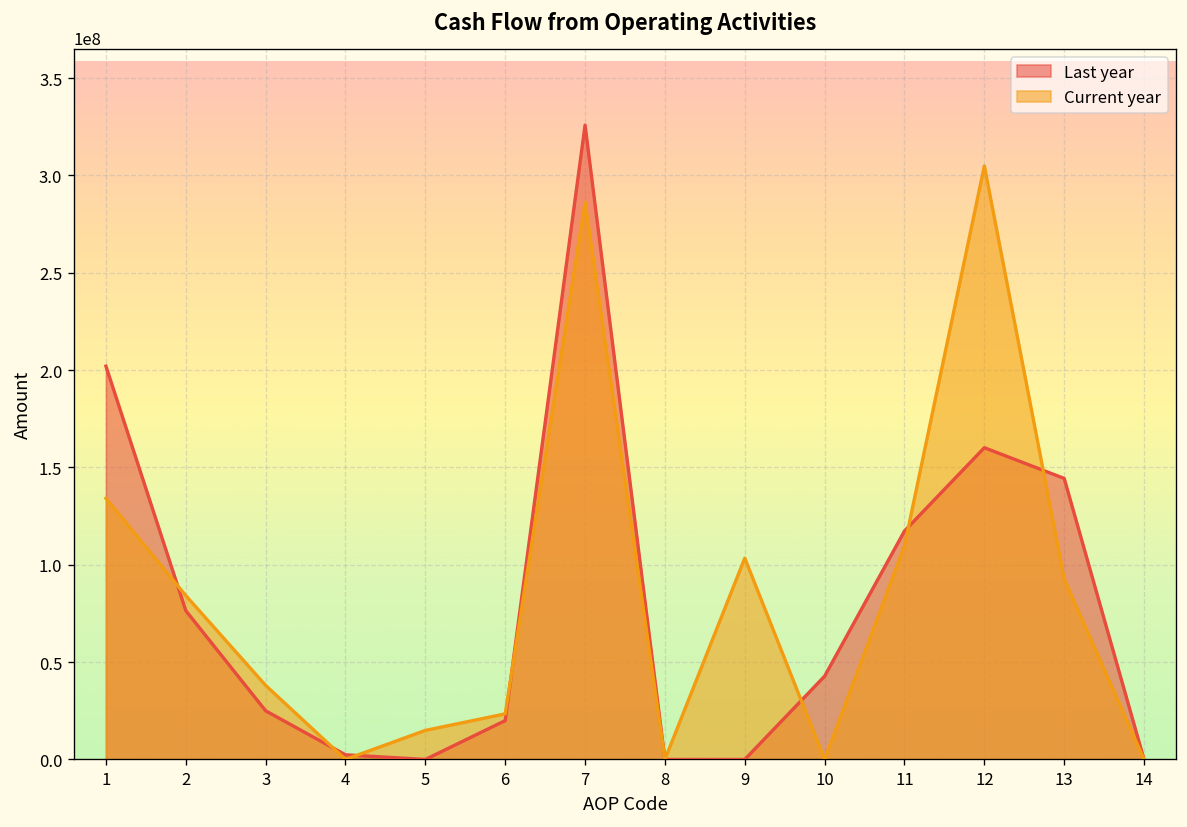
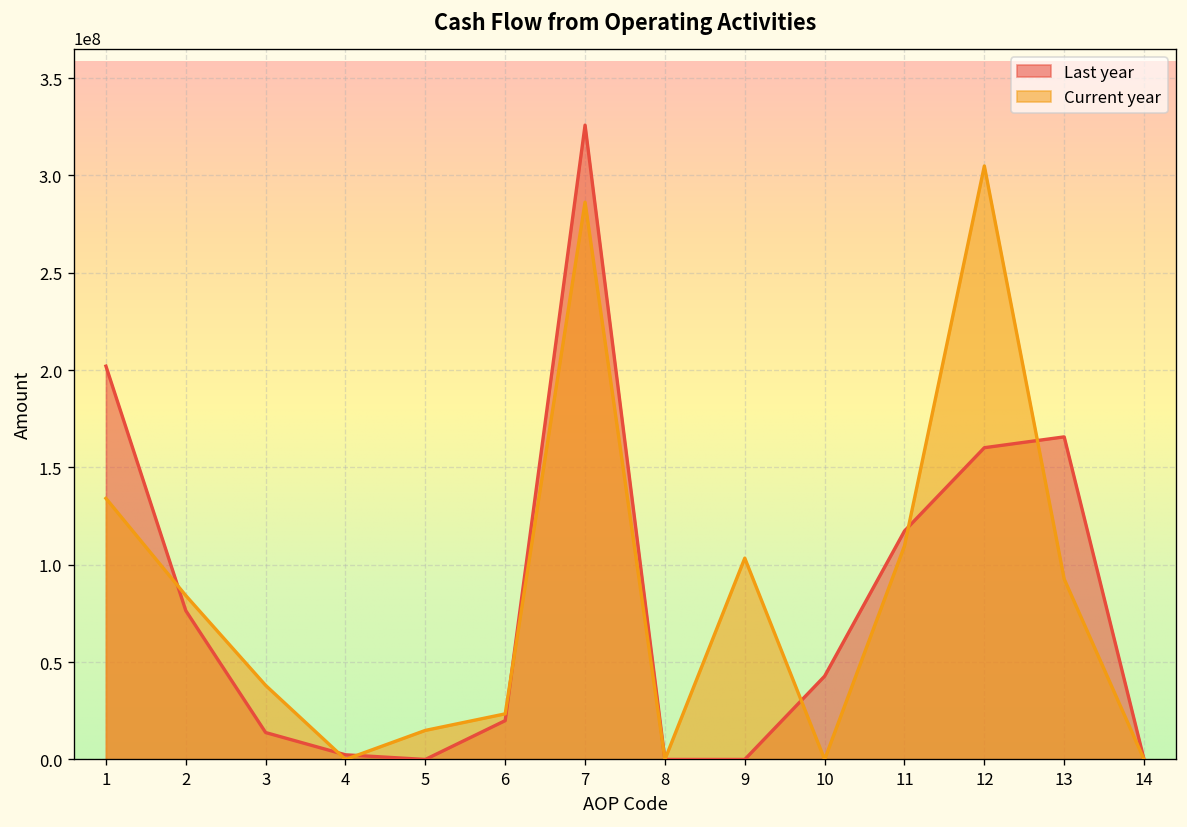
  {
    "Last year": {
      "1": 202000000,
      "2": 76000000,
-     "3": 25000000,
+     "3": 14000000,
      "4": 2000000,
      "5": 0,
      "6": 20000000,
      "7": 326000000,
      "9": 0,
      "10": 43000000,
      "11": 117000000,
      "12": 160000000,
-     "13": 144000000
+     "13": 166000000
    },
    "Current year": {
      "1": 134000000,
      "2": 84000000,
      "3": 38000000,
      "4": 0,
      "5": 15000000,
      "6": 23000000,
      "7": 286000000,
      "9": 103000000,
      "10": 0,
      "11": 110000000,
      "12": 305000000,
      "13": 93000000
    }
  }
